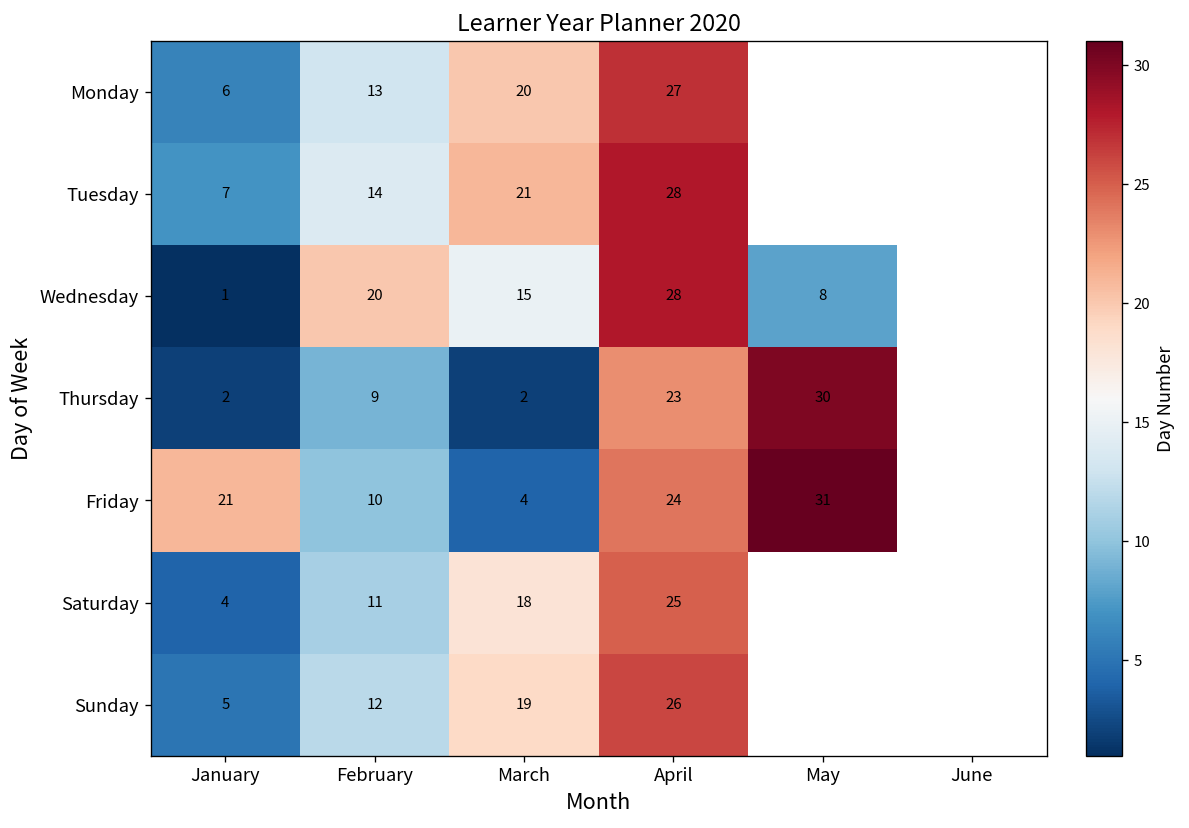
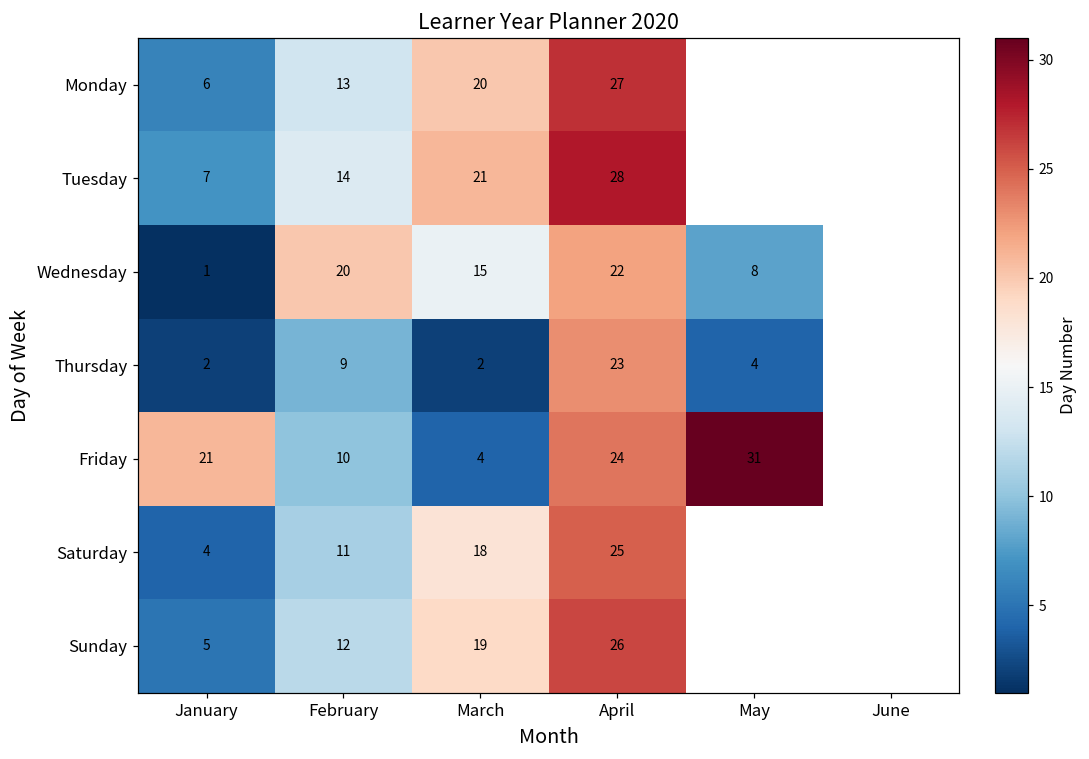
  {
    "Monday": {
      "January": 6,
      "February": 13,
      "March": 20,
      "April": 27
    },
    "Tuesday": {
      "January": 7,
      "February": 14,
      "March": 21,
      "April": 28
    },
    "Wednesday": {
      "January": 1,
      "February": 20,
      "March": 15,
-     "April": 28,
+     "April": 22,
      "May": 8
    },
    "Thursday": {
      "January": 2,
      "February": 9,
      "March": 2,
      "April": 23,
-     "May": 30
+     "May": 4
    },
    "Friday": {
      "January": 21,
      "February": 10,
      "March": 4,
      "April": 24,
      "May": 31
    },
    "Saturday": {
      "January": 4,
      "February": 11,
      "March": 18,
      "April": 25
    },
    "Sunday": {
      "January": 5,
      "February": 12,
      "March": 19,
      "April": 26
    }
  }
